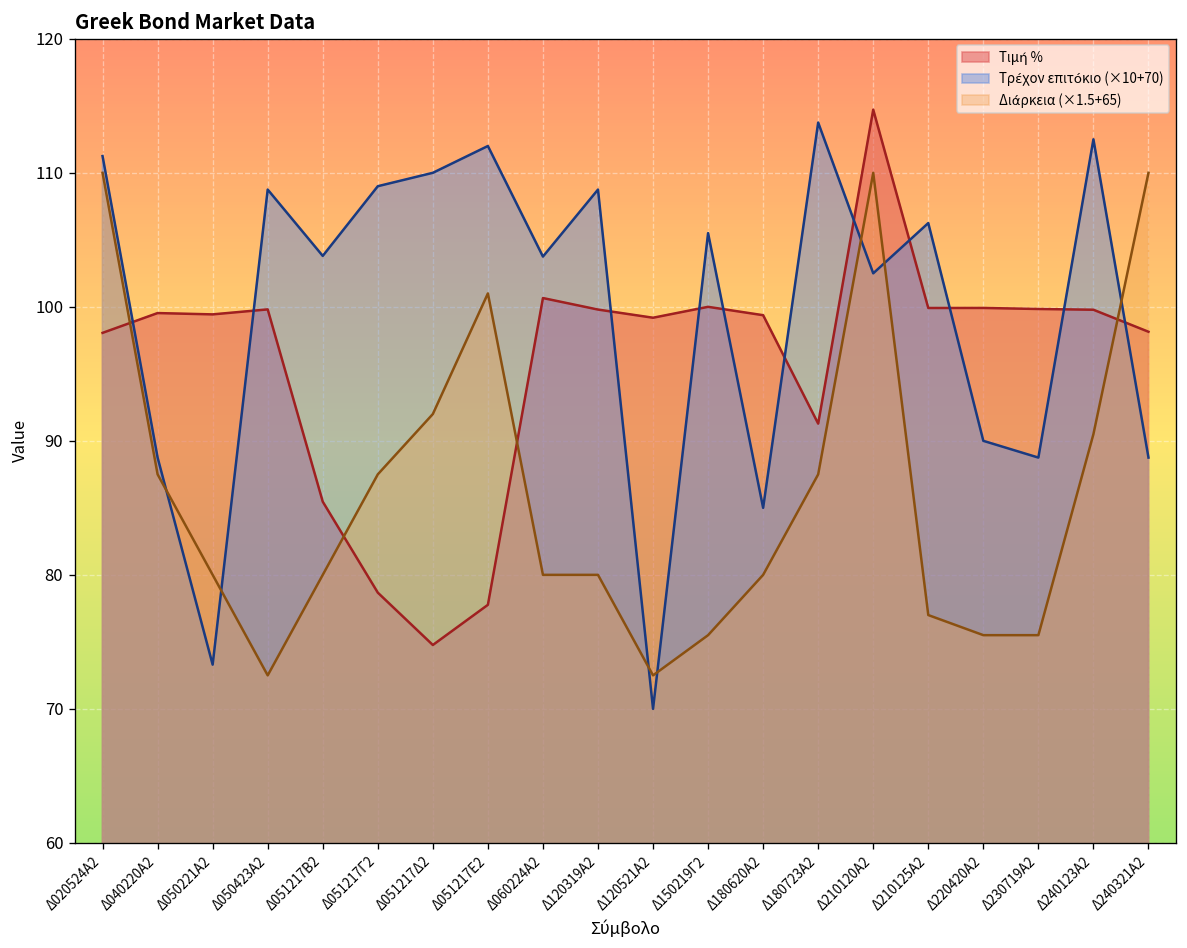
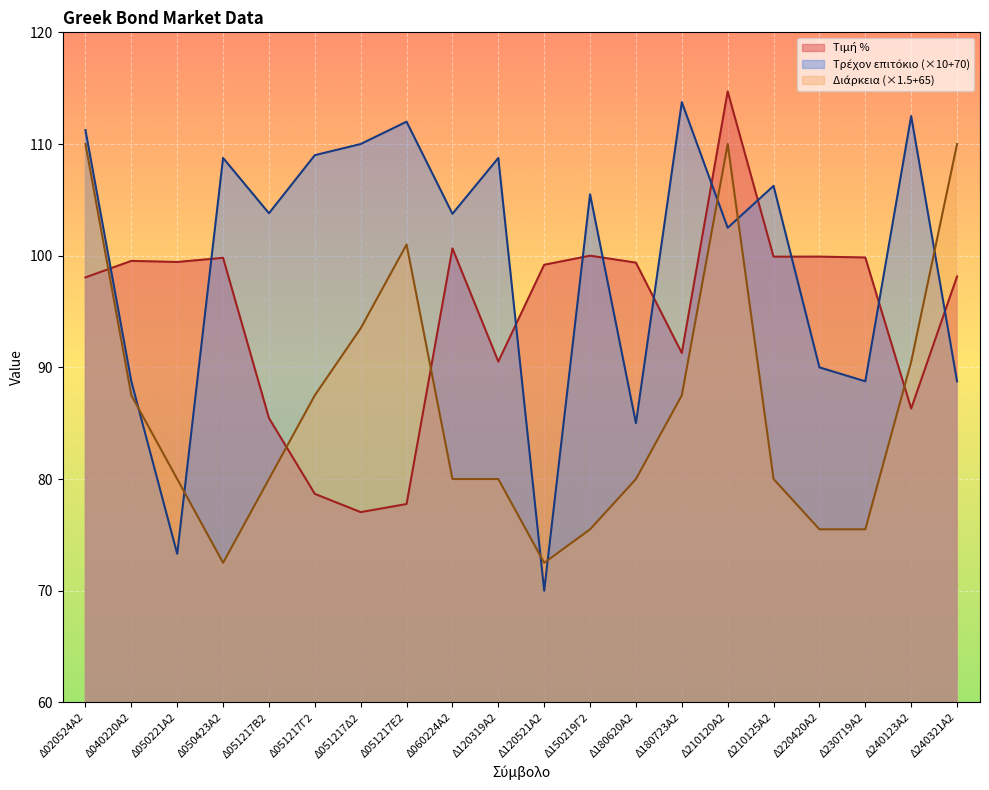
  {
    "Τιμή %": {
      "Δ020524Α2": 98.1,
      "Δ040220Α2": 99.5,
      "Δ050221Α2": 99.4,
      "Δ050423Α2": 99.8,
      "Δ051217Β2": 85.5,
      "Δ051217Γ2": 78.7,
-     "Δ051217Δ2": 74.8,
+     "Δ051217Δ2": 77.0,
      "Δ051217Ε2": 77.8,
      "Δ060224Α2": 100.7,
-     "Δ120319Α2": 99.8,
+     "Δ120319Α2": 90.5,
      "Δ120521Α2": 99.2,
      "Δ150219Γ2": 100.0,
      "Δ180620Α2": 99.4,
      "Δ180723Α2": 91.3,
      "Δ210120Α2": 114.7,
      "Δ210125Α2": 99.9,
      "Δ220420Α2": 99.9,
      "Δ230719Α2": 99.8,
-     "Δ240123Α2": 99.8,
+     "Δ240123Α2": 86.3,
      "Δ240321Α2": 98.1
    },
    "Τρέχον επιτόκιο (×10+70)": {
      "Δ020524Α2": 111.3,
      "Δ040220Α2": 88.8,
      "Δ050221Α2": 73.3,
      "Δ050423Α2": 108.8,
      "Δ051217Β2": 103.8,
      "Δ051217Γ2": 109.0,
      "Δ051217Δ2": 110.0,
      "Δ051217Ε2": 112.0,
      "Δ060224Α2": 103.8,
      "Δ120319Α2": 108.8,
      "Δ120521Α2": 70.0,
      "Δ150219Γ2": 105.5,
      "Δ180620Α2": 85.0,
      "Δ180723Α2": 113.8,
      "Δ210120Α2": 102.5,
      "Δ210125Α2": 106.3,
      "Δ220420Α2": 90.0,
      "Δ230719Α2": 88.8,
      "Δ240123Α2": 112.5,
      "Δ240321Α2": 88.8
    },
    "Διάρκεια (×1.5+65)": {
      "Δ020524Α2": 110.0,
      "Δ040220Α2": 87.5,
      "Δ050221Α2": 80.0,
      "Δ050423Α2": 72.5,
      "Δ051217Β2": 80.0,
      "Δ051217Γ2": 87.5,
-     "Δ051217Δ2": 92.0,
+     "Δ051217Δ2": 93.5,
      "Δ051217Ε2": 101.0,
      "Δ060224Α2": 80.0,
      "Δ120319Α2": 80.0,
      "Δ120521Α2": 72.5,
      "Δ150219Γ2": 75.5,
      "Δ180620Α2": 80.0,
      "Δ180723Α2": 87.5,
      "Δ210120Α2": 110.0,
-     "Δ210125Α2": 77.0,
+     "Δ210125Α2": 80.0,
      "Δ220420Α2": 75.5,
      "Δ230719Α2": 75.5,
      "Δ240123Α2": 90.5,
      "Δ240321Α2": 110.0
    }
  }
